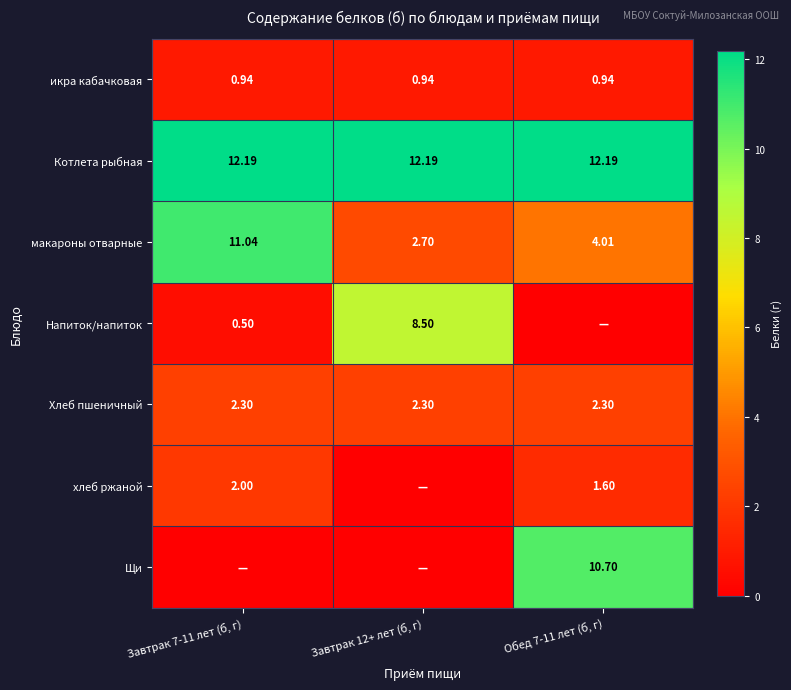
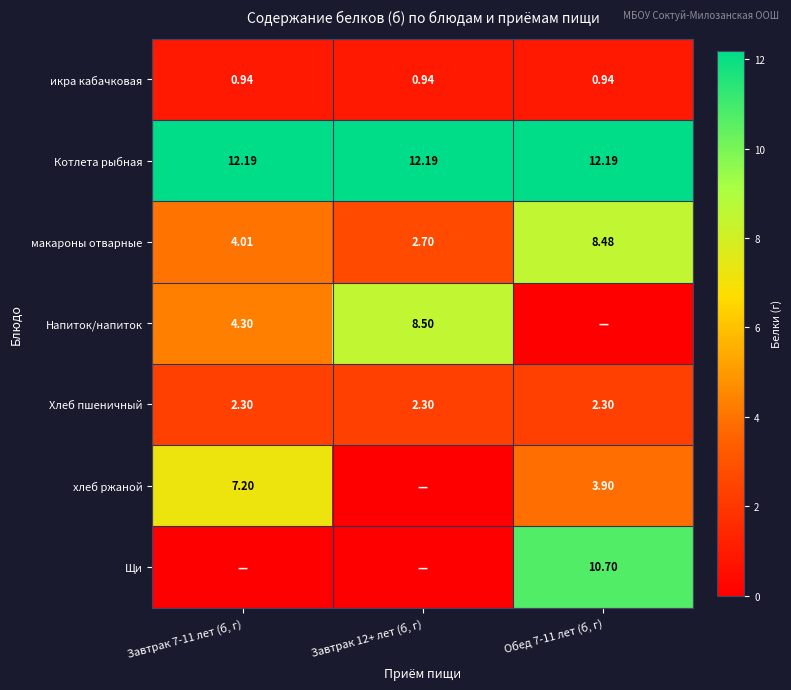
  {
    "икра кабачковая": {
      "Завтрак 7-11 лет (б, г)": 0.94,
      "Завтрак 12+ лет (б, г)": 0.94,
      "Обед 7-11 лет (б, г)": 0.94
    },
    "Котлета рыбная": {
      "Завтрак 7-11 лет (б, г)": 12.19,
      "Завтрак 12+ лет (б, г)": 12.19,
      "Обед 7-11 лет (б, г)": 12.19
    },
    "макароны отварные": {
-     "Завтрак 7-11 лет (б, г)": 11.04,
+     "Завтрак 7-11 лет (б, г)": 4.01,
      "Завтрак 12+ лет (б, г)": 2.70,
-     "Обед 7-11 лет (б, г)": 4.01
+     "Обед 7-11 лет (б, г)": 8.48
    },
    "Напиток/напиток": {
-     "Завтрак 7-11 лет (б, г)": 0.50,
+     "Завтрак 7-11 лет (б, г)": 4.30,
      "Завтрак 12+ лет (б, г)": 8.50
    },
    "Хлеб пшеничный": {
      "Завтрак 7-11 лет (б, г)": 2.30,
      "Завтрак 12+ лет (б, г)": 2.30,
      "Обед 7-11 лет (б, г)": 2.30
    },
    "хлеб ржаной": {
-     "Завтрак 7-11 лет (б, г)": 2.00,
-     "Обед 7-11 лет (б, г)": 1.60
+     "Завтрак 7-11 лет (б, г)": 7.20,
+     "Обед 7-11 лет (б, г)": 3.90
    },
    "Щи": {
      "Обед 7-11 лет (б, г)": 10.70
    }
  }
